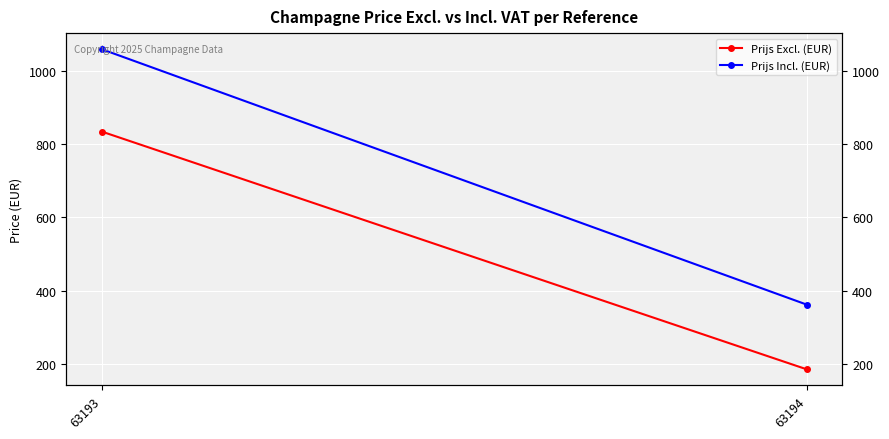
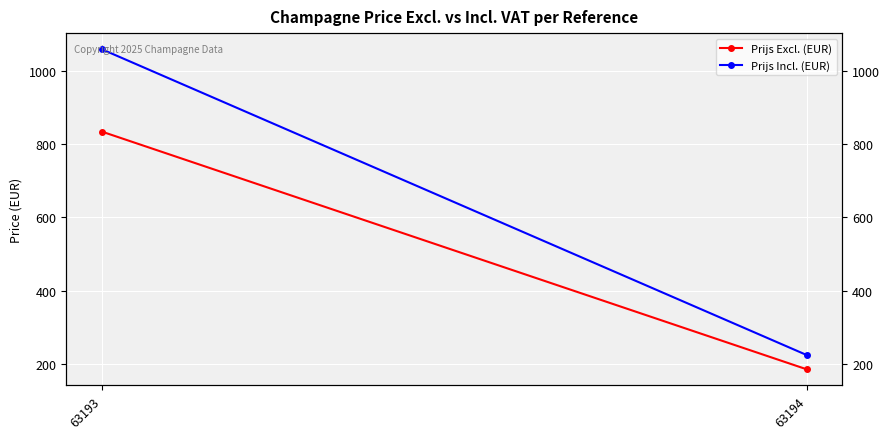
  {
    "Prijs Excl. (EUR)": {
      "63193": 830,
      "63194": 190
    },
    "Prijs Incl. (EUR)": {
-     "63194": 360
+     "63194": 220
    }
  }
